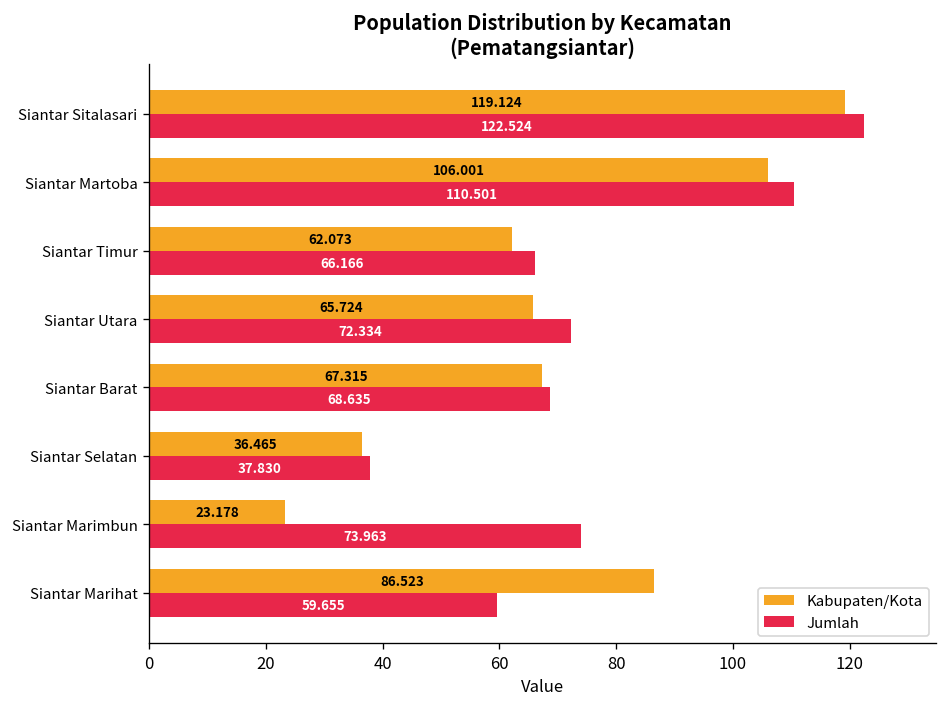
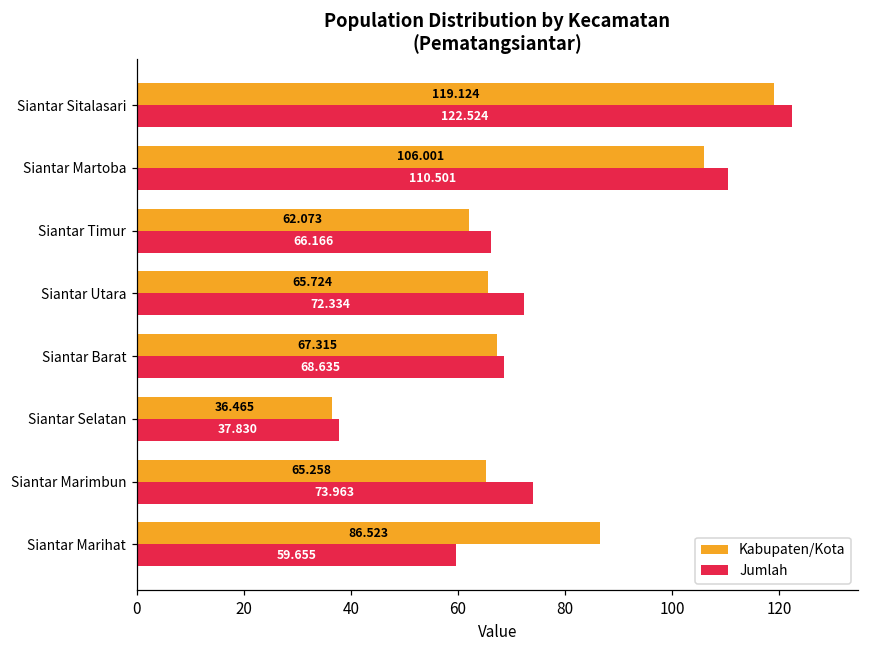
  {
    "Kabupaten/Kota": {
      "Siantar Sitalasari": 119.124,
      "Siantar Martoba": 106.001,
      "Siantar Timur": 62.073,
      "Siantar Utara": 65.724,
      "Siantar Barat": 67.315,
      "Siantar Selatan": 36.465,
-     "Siantar Marimbun": 23.178,
+     "Siantar Marimbun": 65.258,
      "Siantar Marihat": 86.523
    },
    "Jumlah": {
      "Siantar Sitalasari": 122.524,
      "Siantar Martoba": 110.501,
      "Siantar Timur": 66.166,
      "Siantar Utara": 72.334,
      "Siantar Barat": 68.635,
      "Siantar Selatan": 37.830,
      "Siantar Marimbun": 73.963,
      "Siantar Marihat": 59.655
    }
  }
